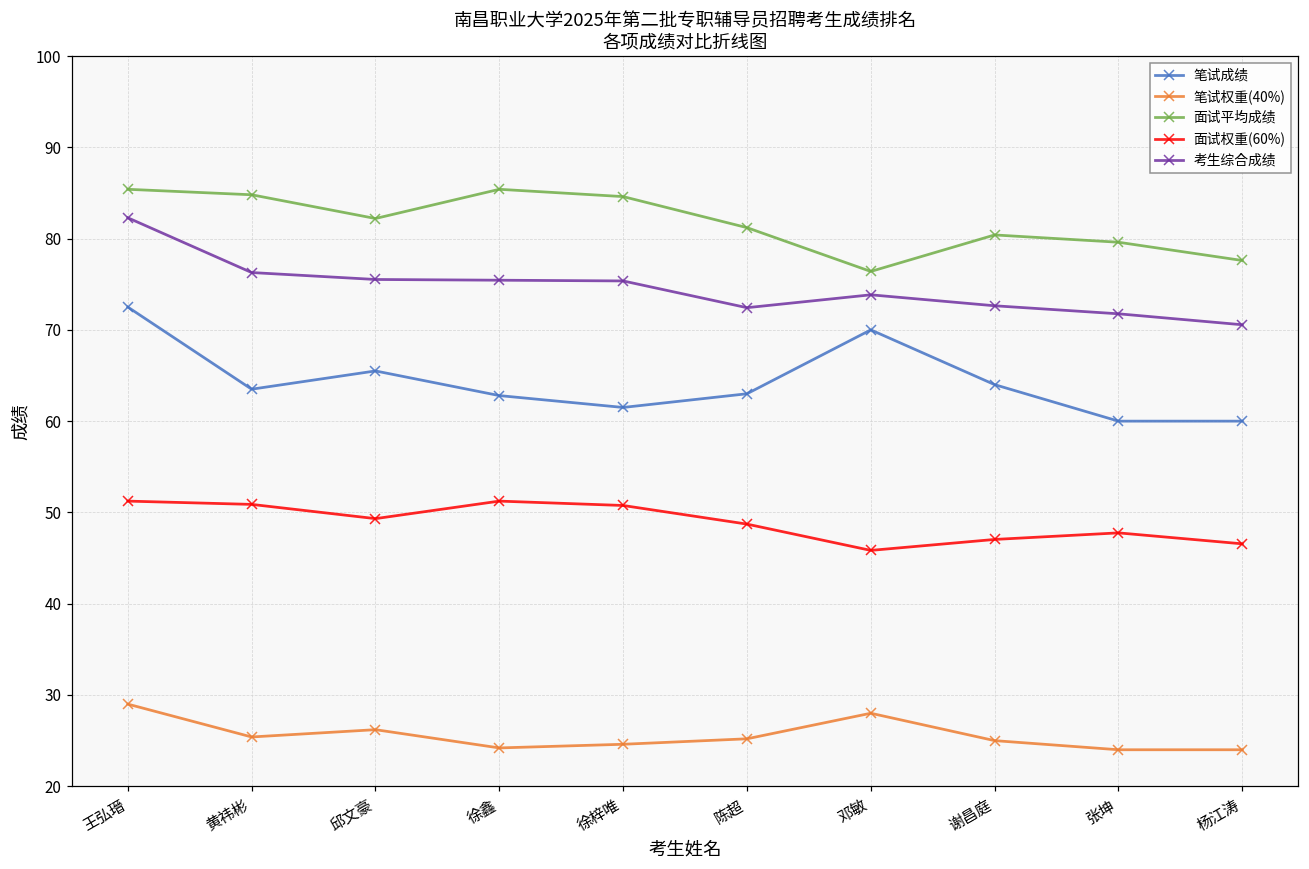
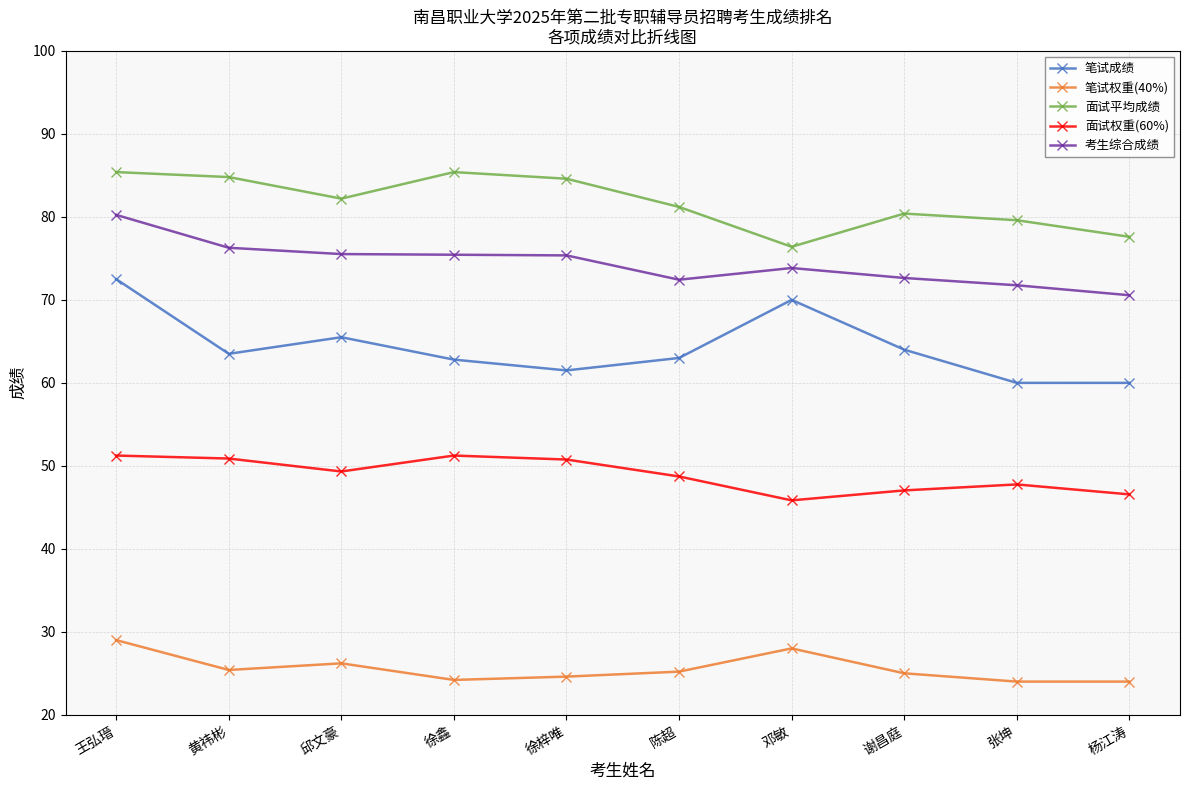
  {
    "笔试成绩": {
      "王弘瑨": 73,
      "黄祎彬": 64,
      "邱文豪": 66,
      "徐鑫": 63,
      "徐梓唯": 62,
      "陈超": 63,
      "邓敏": 70,
      "谢昌庭": 64,
      "张坤": 60,
      "杨江涛": 60
    },
    "笔试权重(40%)": {
      "王弘瑨": 29,
      "黄祎彬": 25,
      "邱文豪": 26,
      "徐鑫": 24,
      "徐梓唯": 25,
      "陈超": 25,
      "邓敏": 28,
      "谢昌庭": 25,
      "张坤": 24,
      "杨江涛": 24
    },
    "面试平均成绩": {
      "王弘瑨": 85,
      "黄祎彬": 85,
      "邱文豪": 82,
      "徐鑫": 85,
      "徐梓唯": 85,
      "陈超": 81,
      "邓敏": 76,
      "谢昌庭": 80,
      "张坤": 80,
      "杨江涛": 78
    },
    "面试权重(60%)": {
      "王弘瑨": 51,
      "黄祎彬": 51,
      "邱文豪": 49,
      "徐鑫": 51,
      "徐梓唯": 51,
      "陈超": 49,
      "邓敏": 46,
      "谢昌庭": 47,
      "张坤": 48,
      "杨江涛": 47
    },
    "考生综合成绩": {
-     "王弘瑨": 82,
+     "王弘瑨": 80,
      "黄祎彬": 76,
      "邱文豪": 76,
      "徐鑫": 75,
      "徐梓唯": 75,
      "陈超": 72,
      "邓敏": 74,
      "谢昌庭": 73,
      "张坤": 72,
      "杨江涛": 71
    }
  }
